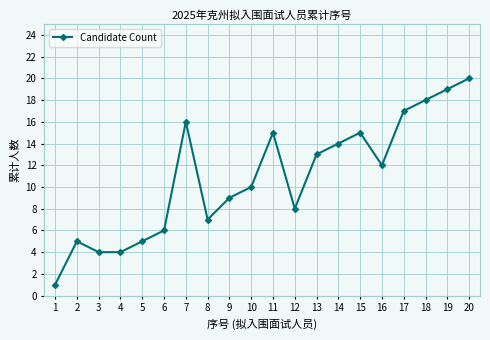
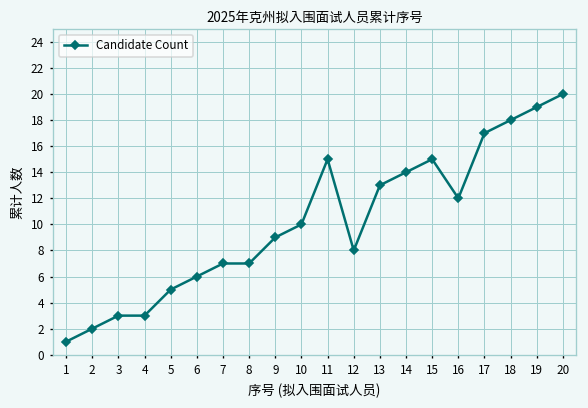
  {
    "1": 1,
-   "2": 5,
-   "3": 4,
-   "4": 4,
+   "2": 2,
+   "3": 3,
+   "4": 3,
    "5": 5,
    "6": 6,
-   "7": 16,
+   "7": 7,
    "8": 7,
    "9": 9,
    "10": 10,
    "11": 15,
    "12": 8,
    "13": 13,
    "14": 14,
    "15": 15,
    "16": 12,
    "17": 17,
    "18": 18,
    "19": 19,
    "20": 20
  }
